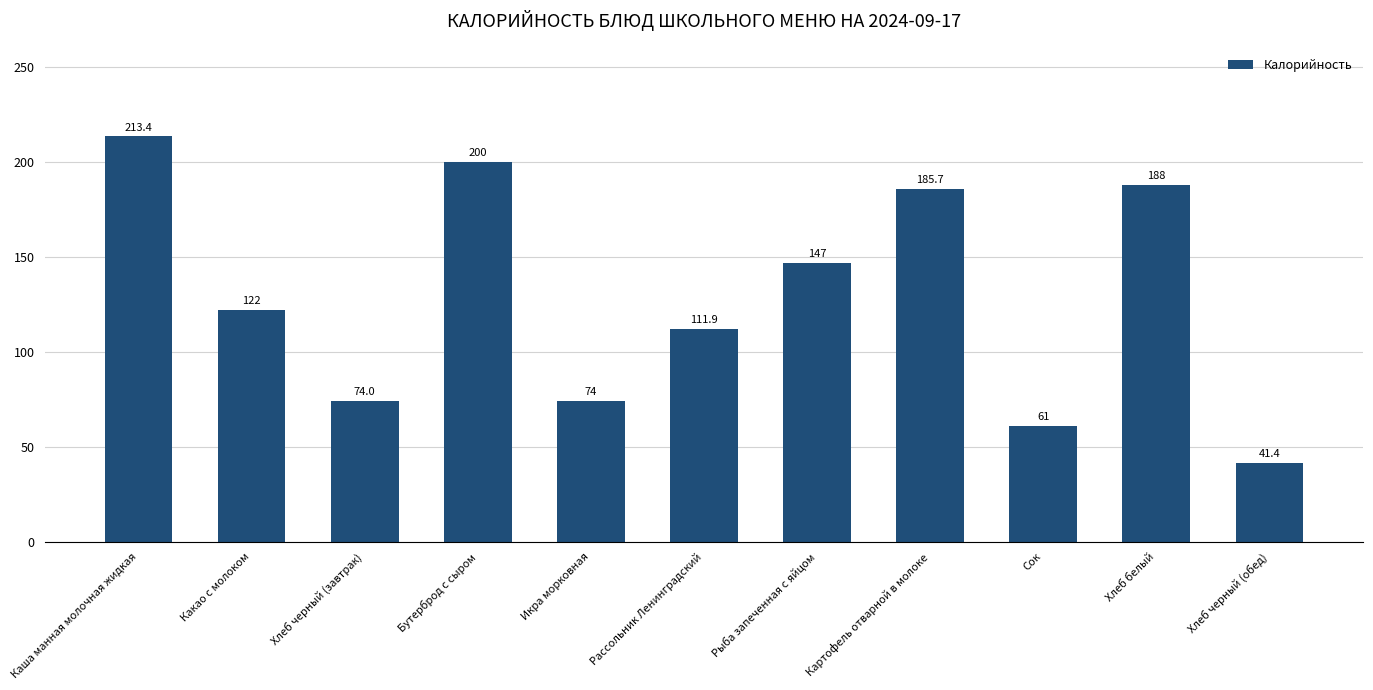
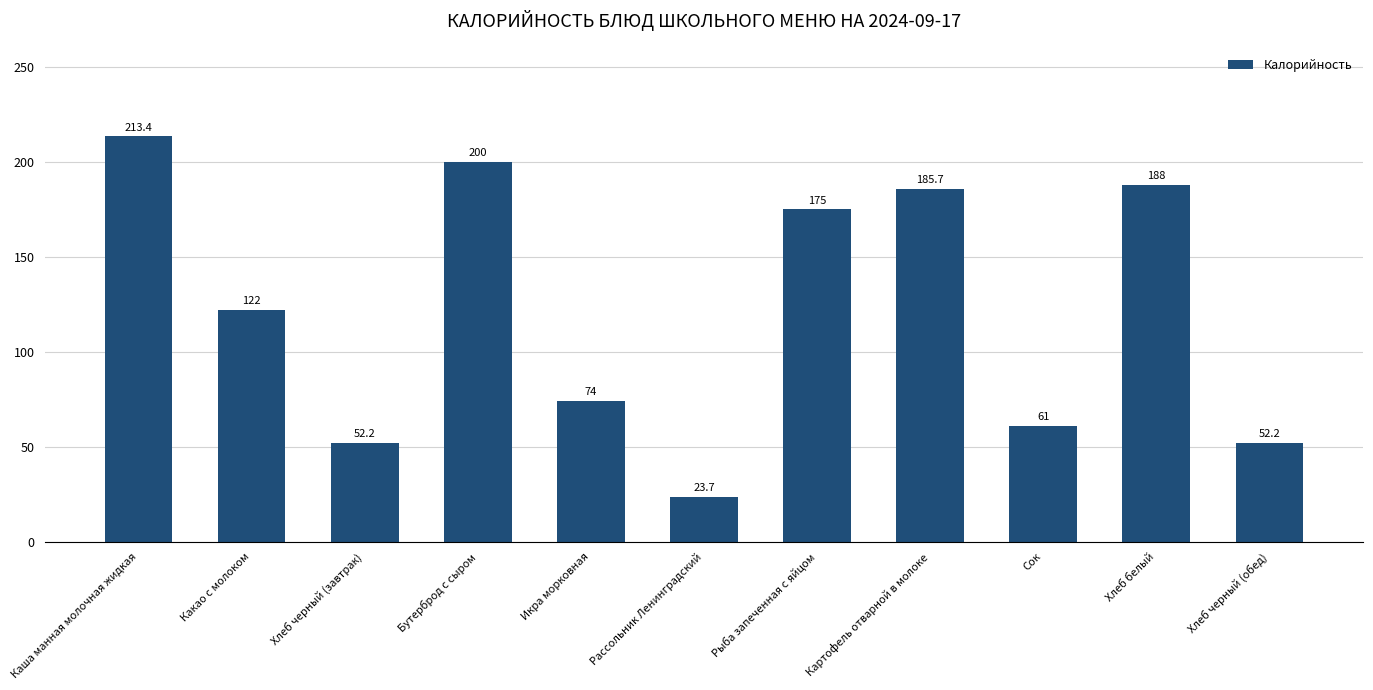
  {
    "Каша манная молочная жидкая": 213.4,
    "Какао с молоком": 122,
-   "Хлеб черный (завтрак)": 74.0,
+   "Хлеб черный (завтрак)": 52.2,
    "Бутерброд с сыром": 200,
    "Икра морковная": 74,
-   "Рассольник Ленинградский": 111.9,
-   "Рыба запеченная с яйцом": 147,
+   "Рассольник Ленинградский": 23.7,
+   "Рыба запеченная с яйцом": 175,
    "Картофель отварной в молоке": 185.7,
    "Сок": 61,
    "Хлеб белый": 188,
-   "Хлеб черный (обед)": 41.4
+   "Хлеб черный (обед)": 52.2
  }
